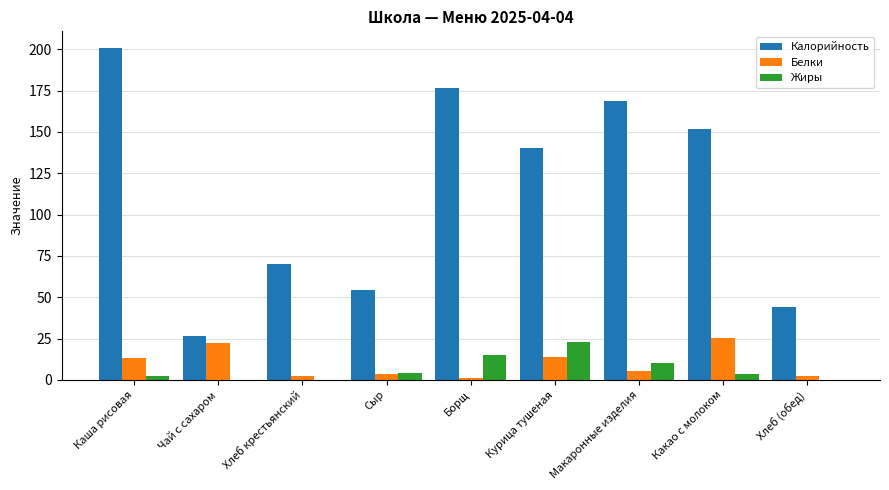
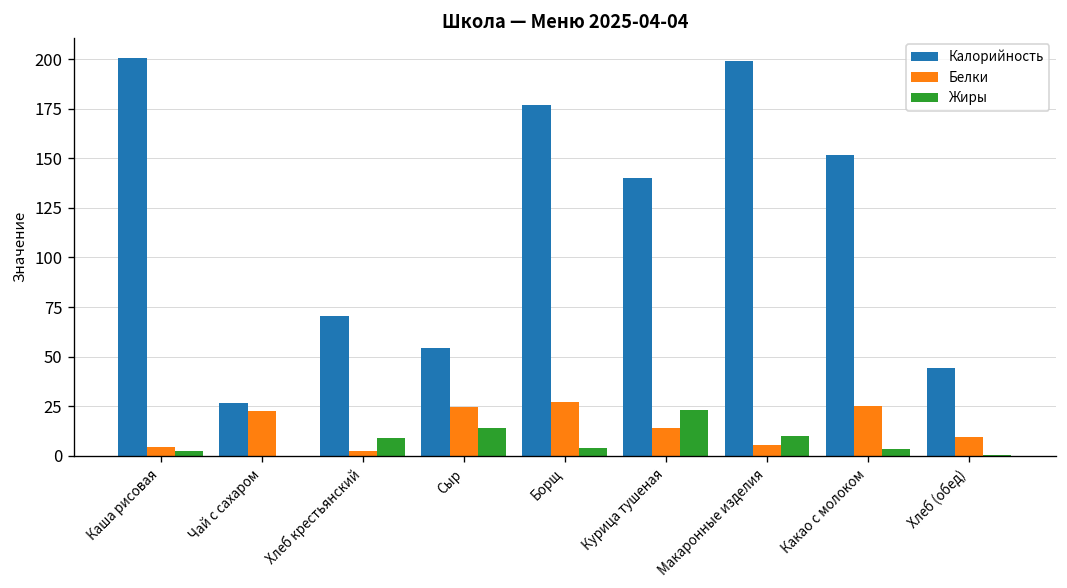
  {
    "Калорийность": {
      "Каша рисовая": 201,
      "Чай с сахаром": 27,
      "Хлеб крестьянский": 70,
      "Сыр": 55,
      "Борщ": 177,
      "Курица тушеная": 140,
-     "Макаронные изделия": 168,
+     "Макаронные изделия": 199,
      "Какао с молоком": 152,
      "Хлеб (обед)": 44
    },
    "Белки": {
-     "Каша рисовая": 13,
+     "Каша рисовая": 5,
      "Чай с сахаром": 23,
      "Хлеб крестьянский": 2,
-     "Сыр": 3,
-     "Борщ": 1,
+     "Сыр": 25,
+     "Борщ": 27,
      "Курица тушеная": 14,
      "Макаронные изделия": 6,
      "Какао с молоком": 25,
-     "Хлеб (обед)": 2
+     "Хлеб (обед)": 10
    },
    "Жиры": {
      "Каша рисовая": 3,
      "Чай с сахаром": 0,
-     "Хлеб крестьянский": 0,
-     "Сыр": 4,
-     "Борщ": 15,
+     "Хлеб крестьянский": 9,
+     "Сыр": 14,
+     "Борщ": 4,
      "Курица тушеная": 23,
      "Макаронные изделия": 10,
      "Какао с молоком": 4
    }
  }
